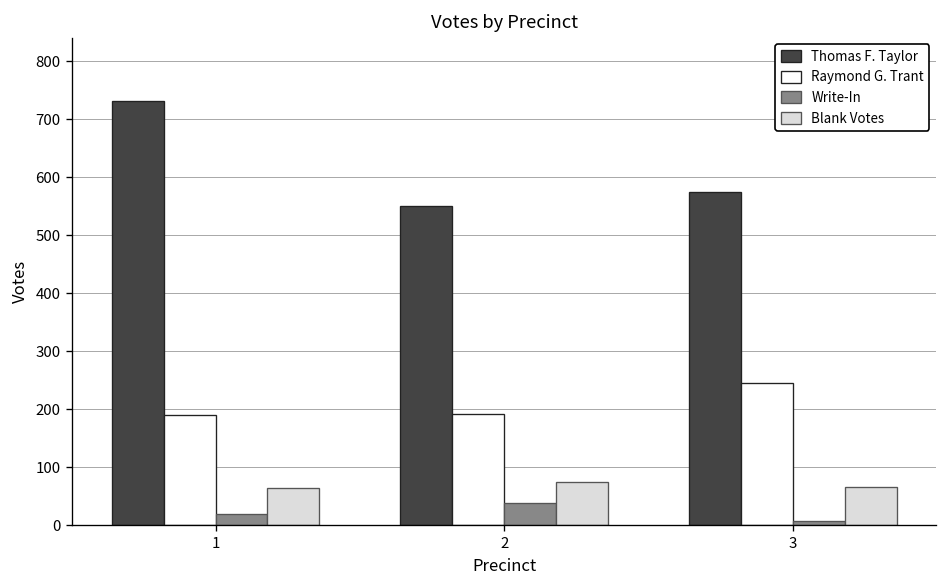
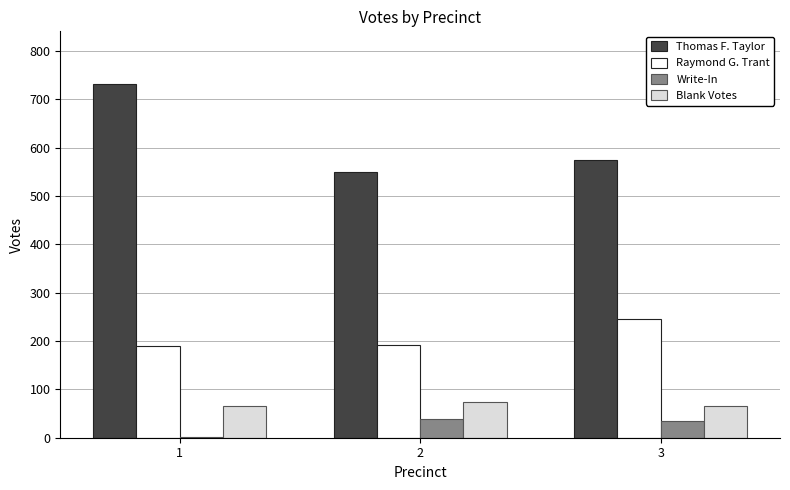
  {
    "Thomas F. Taylor": {
      "1": 730,
      "2": 550,
      "3": 570
    },
    "Write-In": {
-     "1": 20,
+     "1": 0,
      "2": 40,
-     "3": 10
+     "3": 30
    }
  }
